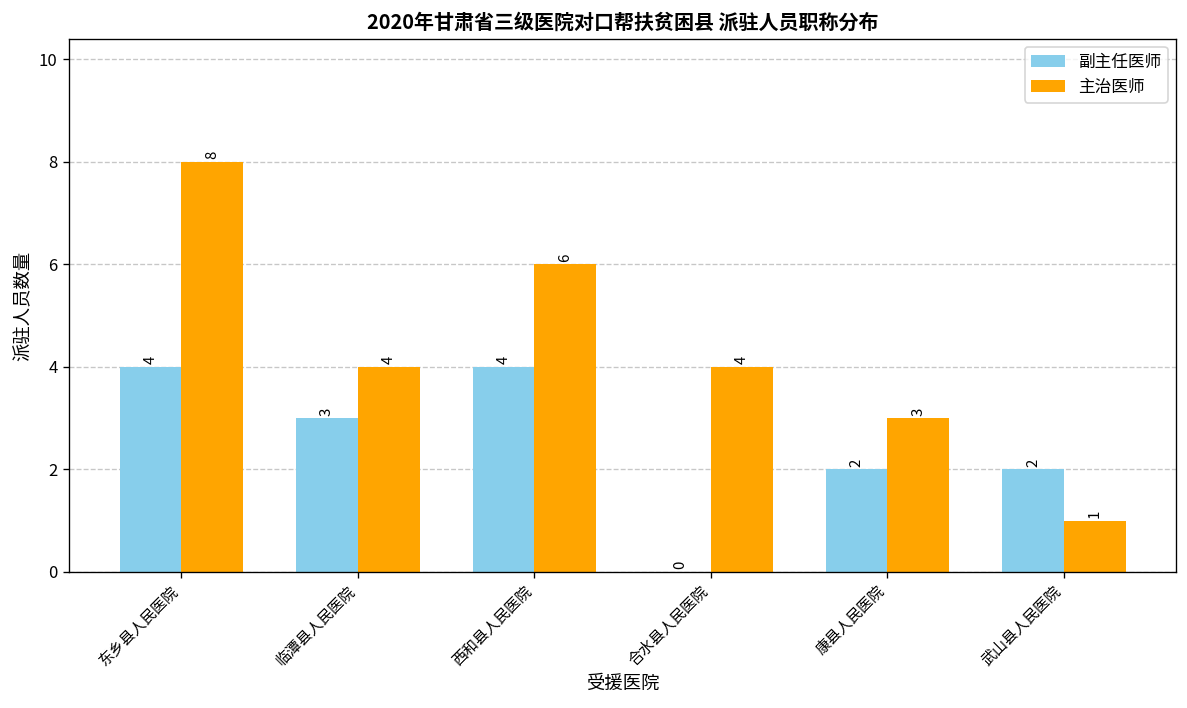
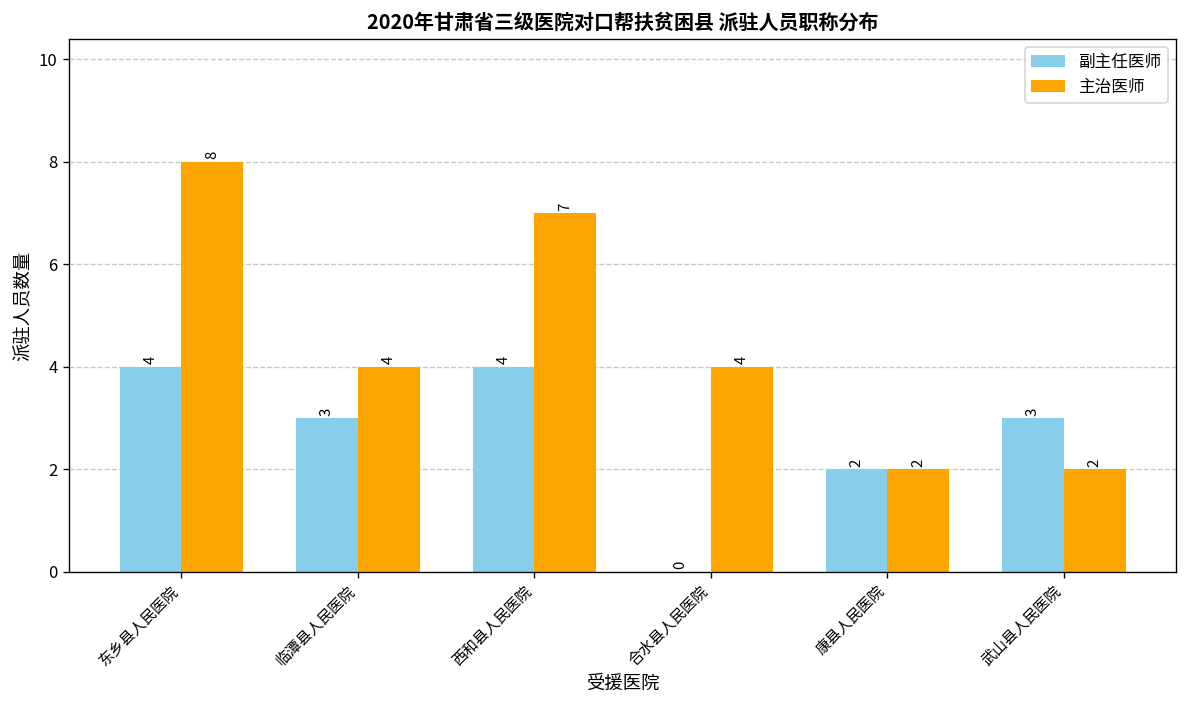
  {
    "副主任医师": {
      "东乡县人民医院": 4,
      "临潭县人民医院": 3,
      "西和县人民医院": 4,
      "合水县人民医院": 0,
      "康县人民医院": 2,
-     "武山县人民医院": 2
+     "武山县人民医院": 3
    },
    "主治医师": {
      "东乡县人民医院": 8,
      "临潭县人民医院": 4,
-     "西和县人民医院": 6,
+     "西和县人民医院": 7,
      "合水县人民医院": 4,
-     "康县人民医院": 3,
-     "武山县人民医院": 1
+     "康县人民医院": 2,
+     "武山县人民医院": 2
    }
  }
